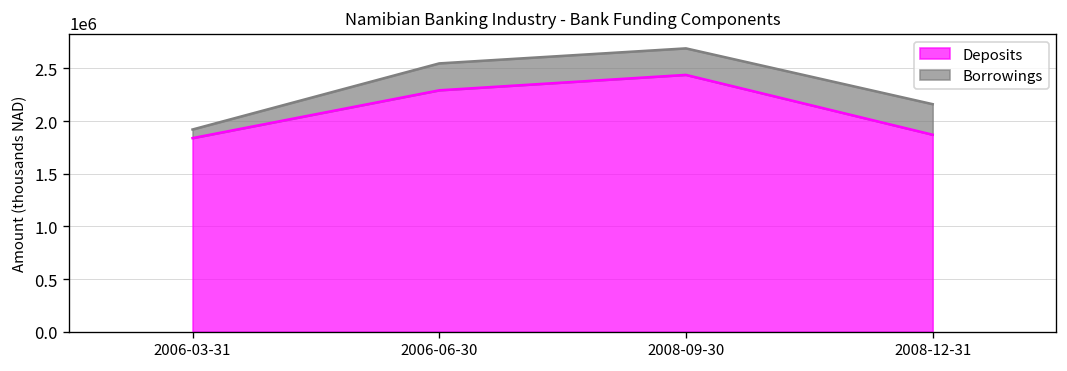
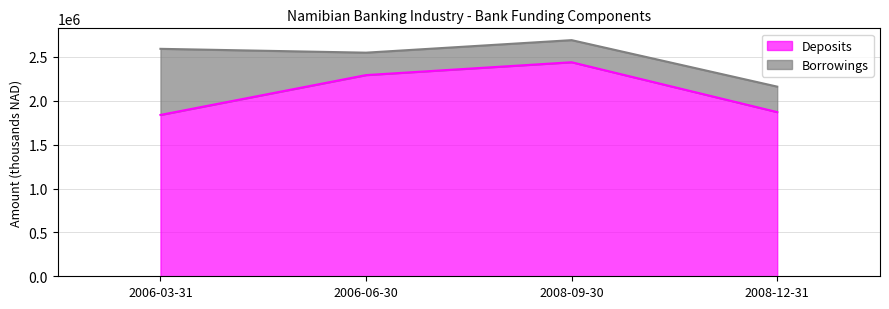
  {
    "Deposits": {
      "2006-03-31": 1800000,
      "2006-06-30": 2300000,
      "2008-09-30": 2400000,
      "2008-12-31": 1900000
    },
    "Borrowings": {
-     "2006-03-31": 100000,
+     "2006-03-31": 800000,
      "2006-06-30": 300000,
      "2008-09-30": 300000,
      "2008-12-31": 300000
    }
  }
